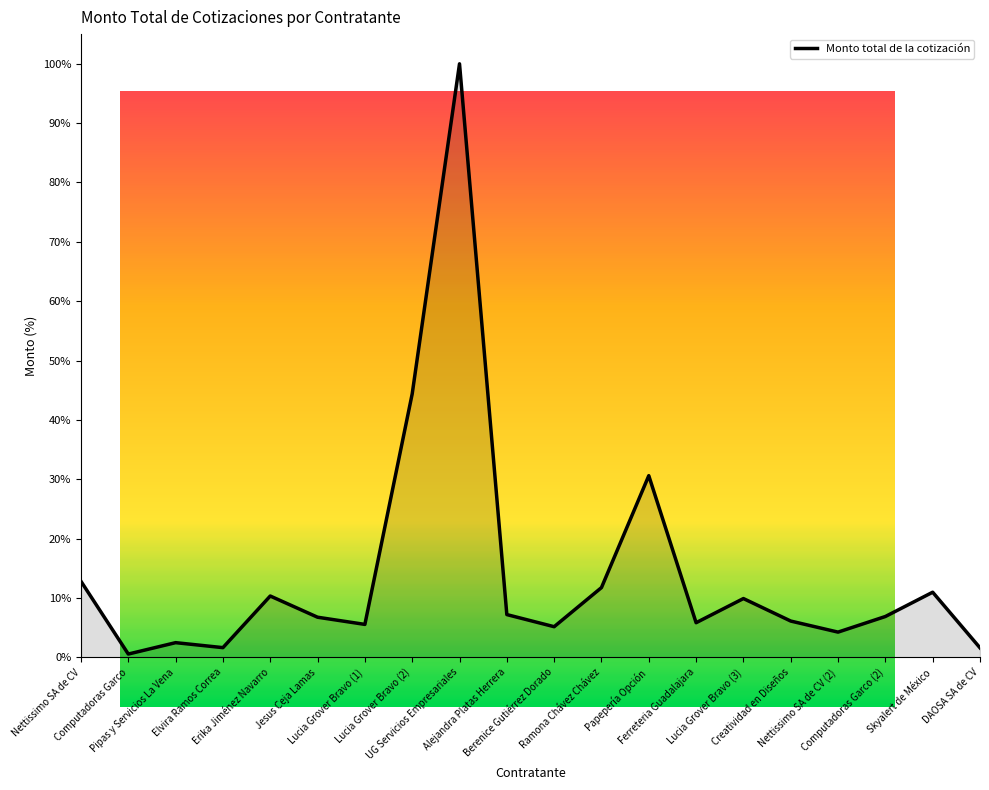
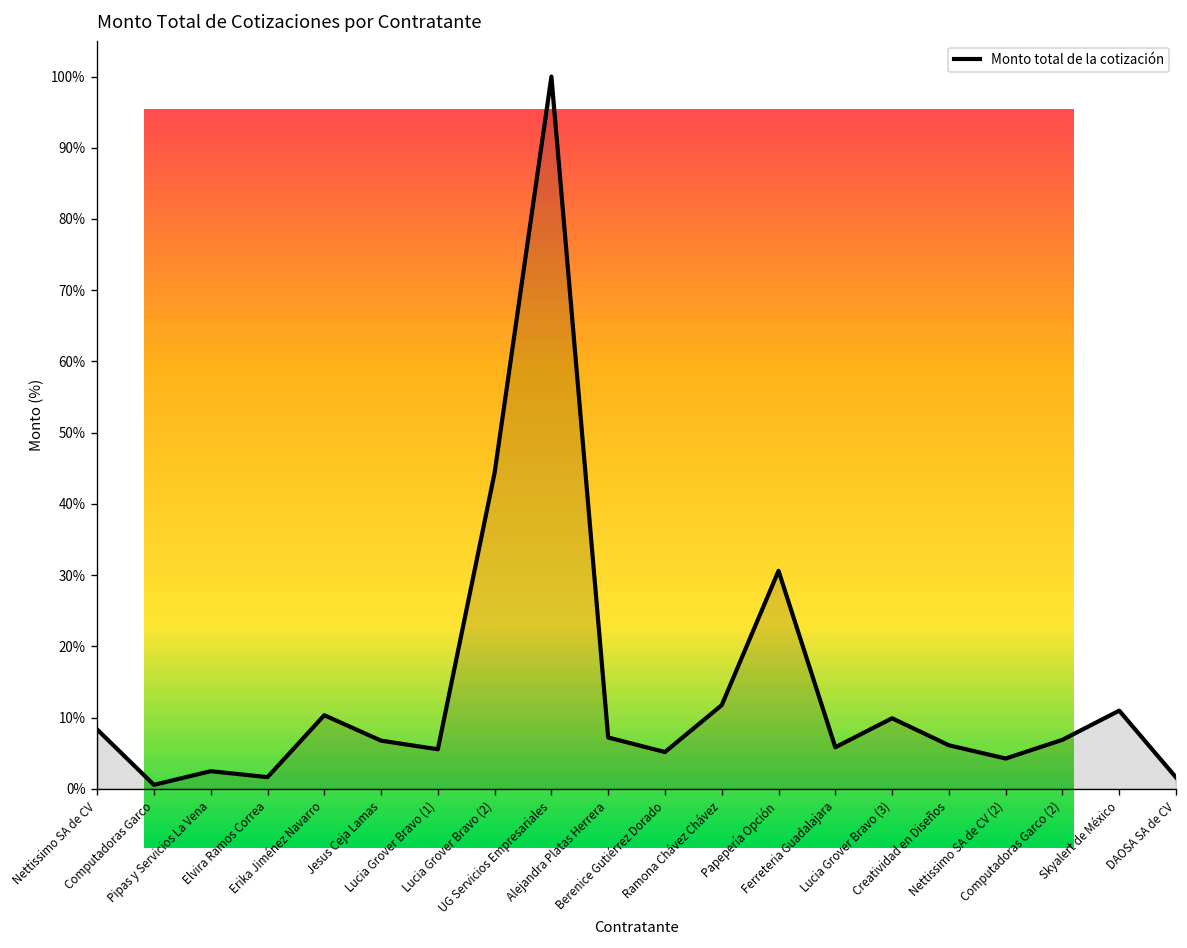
  {
-   "Nettissimo SA de CV": "13%",
+   "Nettissimo SA de CV": "8%",
    "Computadoras Garco": "1%",
    "DAOSA SA de CV": "2%"
  }
